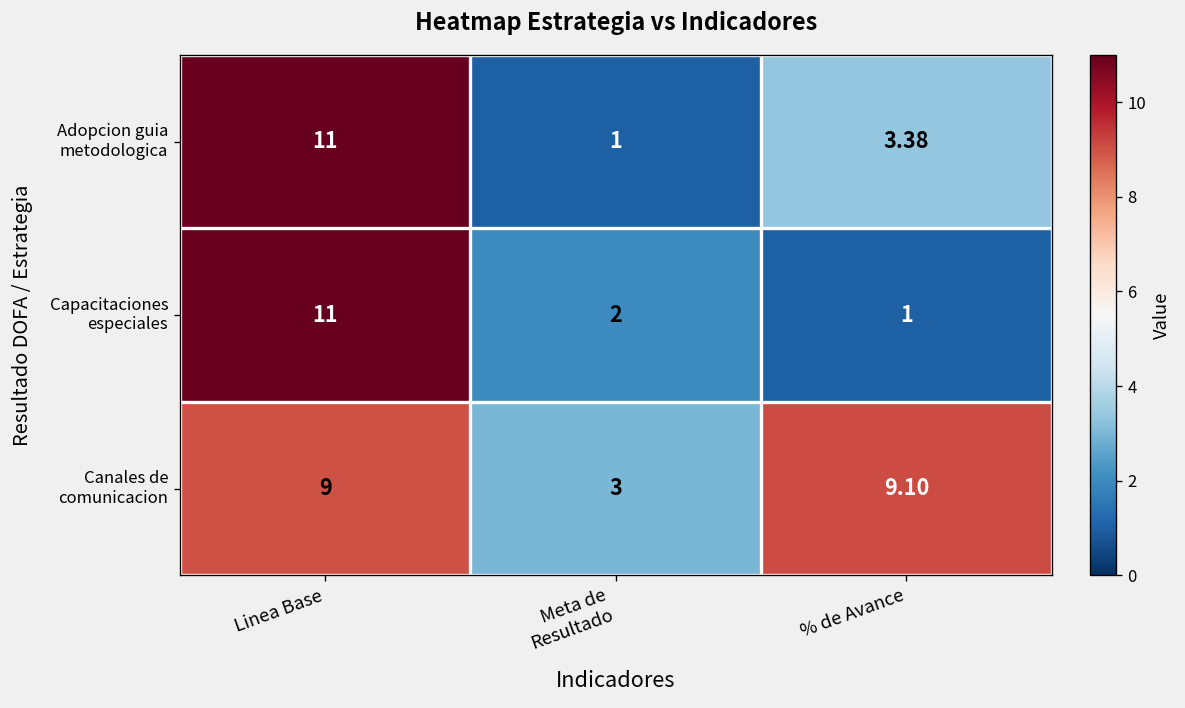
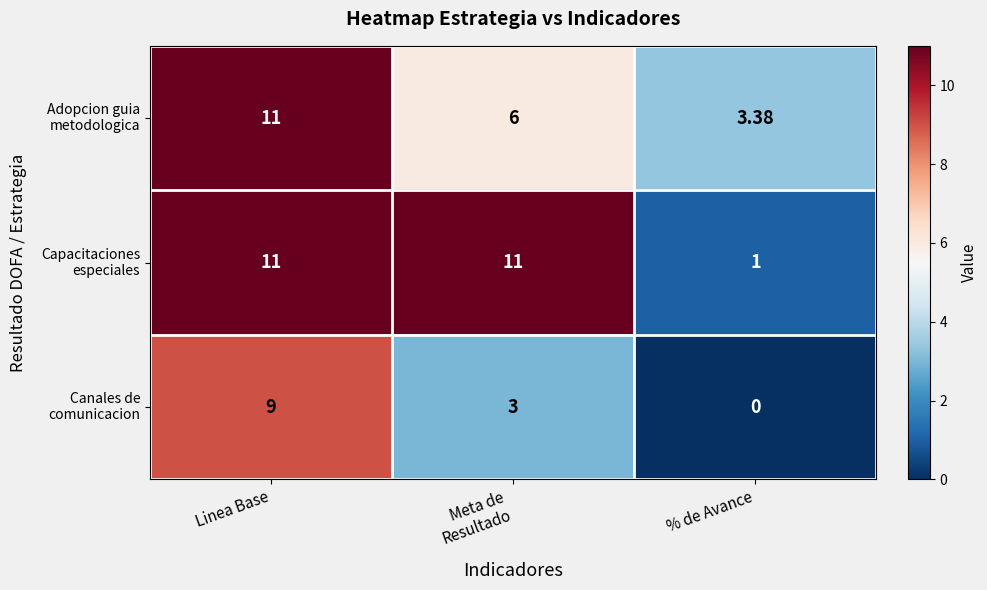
  {
    "Adopcion guia metodologica": {
      "Linea Base": 11,
-     "Meta de Resultado": 1,
+     "Meta de Resultado": 6,
      "% de Avance": 3.38
    },
    "Capacitaciones especiales": {
      "Linea Base": 11,
-     "Meta de Resultado": 2,
+     "Meta de Resultado": 11,
      "% de Avance": 1
    },
    "Canales de comunicacion": {
      "Linea Base": 9,
      "Meta de Resultado": 3,
-     "% de Avance": 9.10
+     "% de Avance": 0
    }
  }
